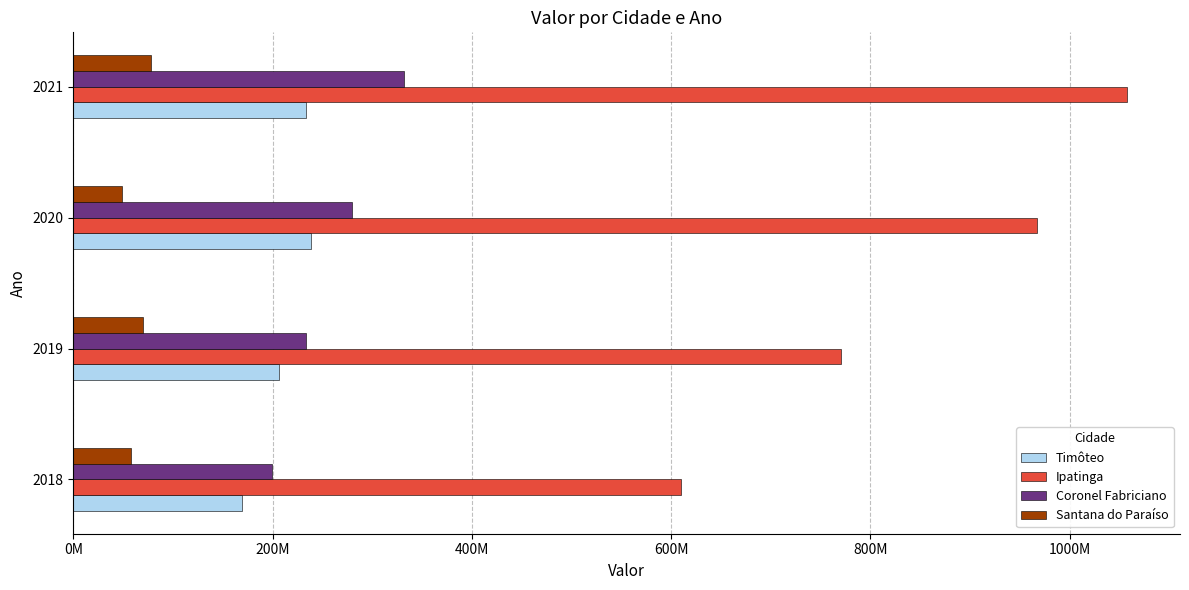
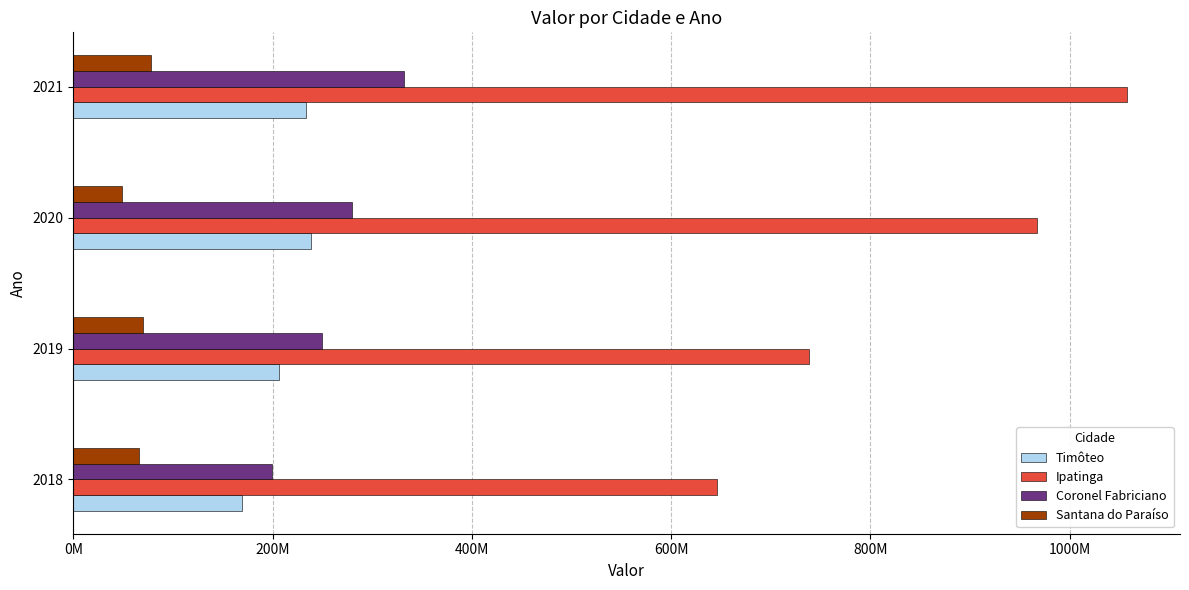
  {
    "Timôteo": {
      "2021": 230000000,
      "2020": 240000000,
      "2019": 210000000,
      "2018": 170000000
    },
    "Ipatinga": {
      "2021": 1060000000,
      "2020": 970000000,
-     "2019": 770000000,
-     "2018": 610000000
+     "2019": 740000000,
+     "2018": 650000000
    },
    "Coronel Fabriciano": {
      "2021": 330000000,
      "2020": 280000000,
-     "2019": 230000000,
+     "2019": 250000000,
      "2018": 200000000
    },
    "Santana do Paraíso": {
      "2021": 80000000,
      "2020": 50000000,
      "2019": 70000000,
-     "2018": 60000000
+     "2018": 70000000
    }
  }
